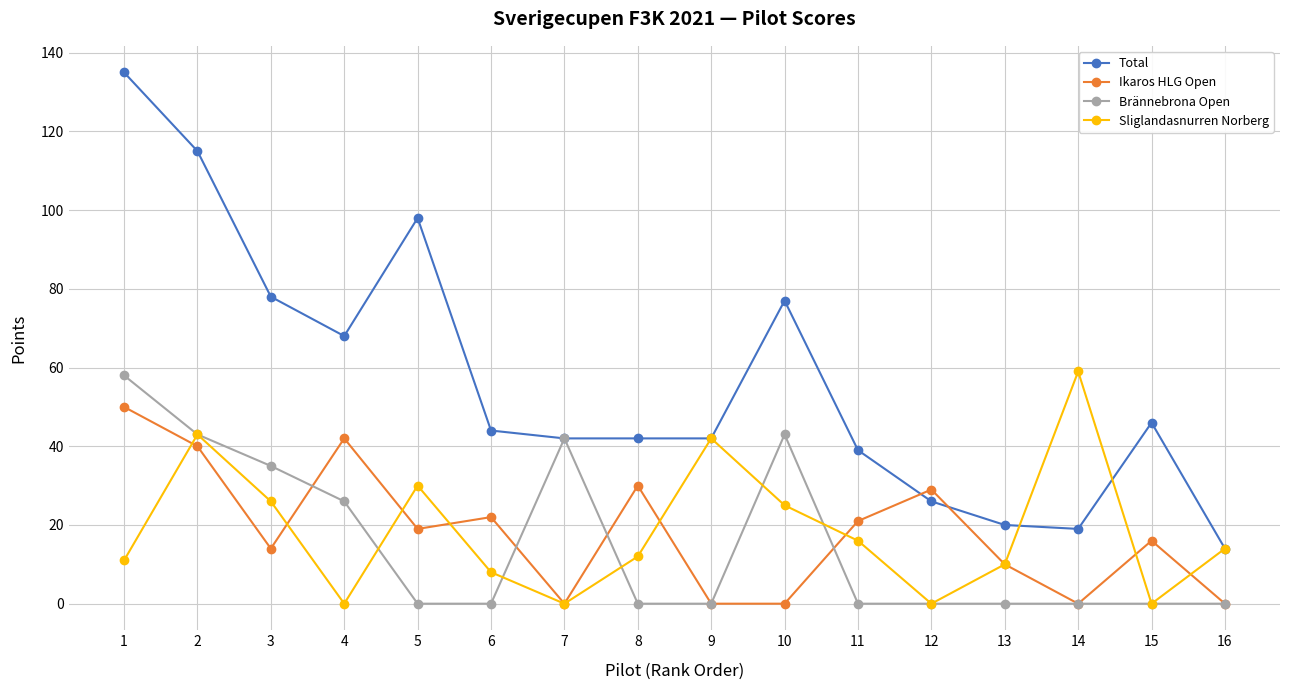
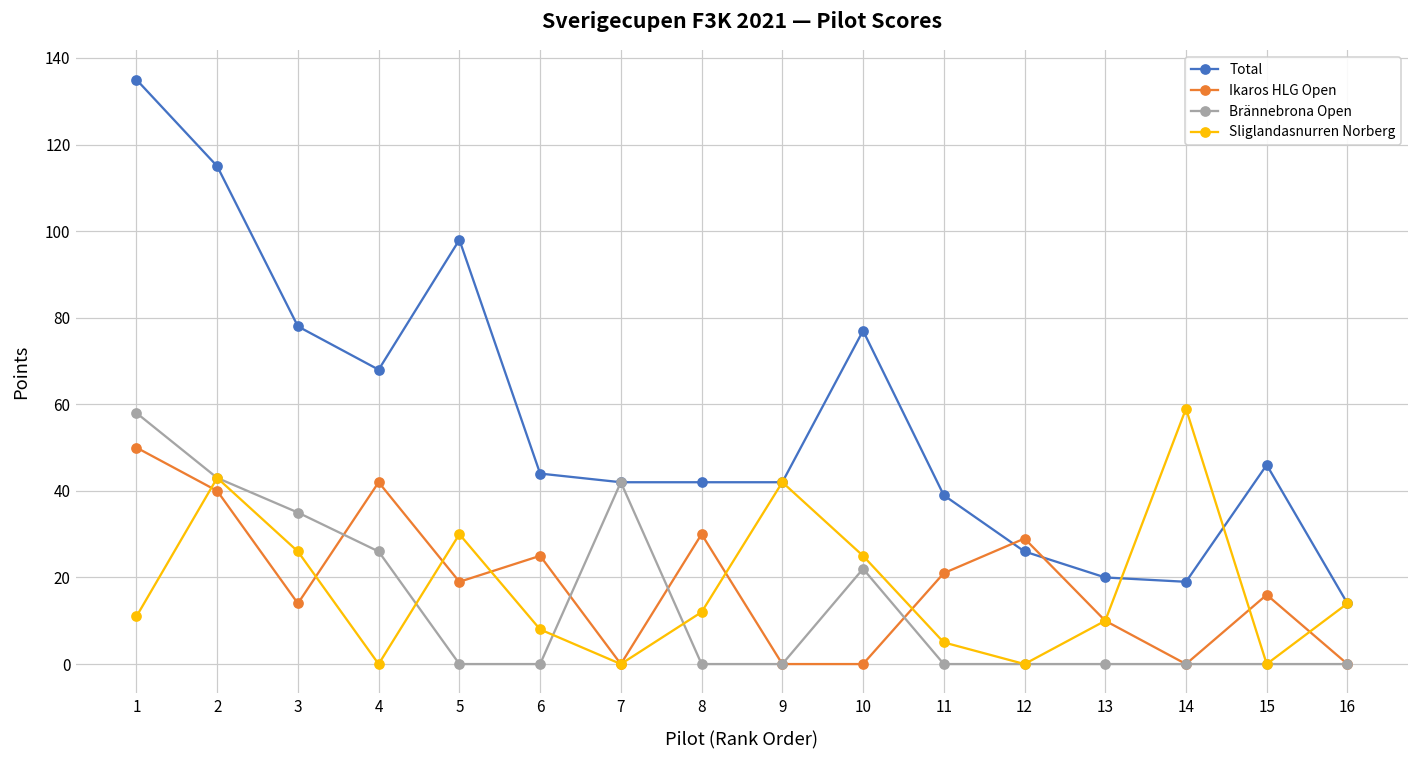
  {
    "Total": {
      "1": 135,
      "2": 115,
      "3": 78,
      "4": 68,
      "5": 98,
      "6": 44,
      "8": 42,
      "10": 77,
      "11": 39,
      "12": 26,
      "13": 20,
      "14": 19,
      "15": 46
    },
    "Ikaros HLG Open": {
      "1": 50,
      "2": 40,
      "3": 14,
      "4": 42,
      "5": 19,
-     "6": 22,
+     "6": 25,
      "8": 30,
      "10": 0,
      "11": 21,
      "12": 29,
      "15": 16
    },
    "Brännebrona Open": {
      "1": 58,
      "3": 35,
      "4": 26,
      "5": 0,
      "6": 0,
      "8": 0,
-     "10": 43,
+     "10": 22,
      "11": 0,
      "13": 0
    },
    "Sliglandasnurren Norberg": {
      "1": 11,
      "3": 26,
      "4": 0,
      "5": 30,
      "6": 8,
      "8": 12,
      "10": 25,
-     "11": 16,
+     "11": 5,
      "14": 59
    }
  }
